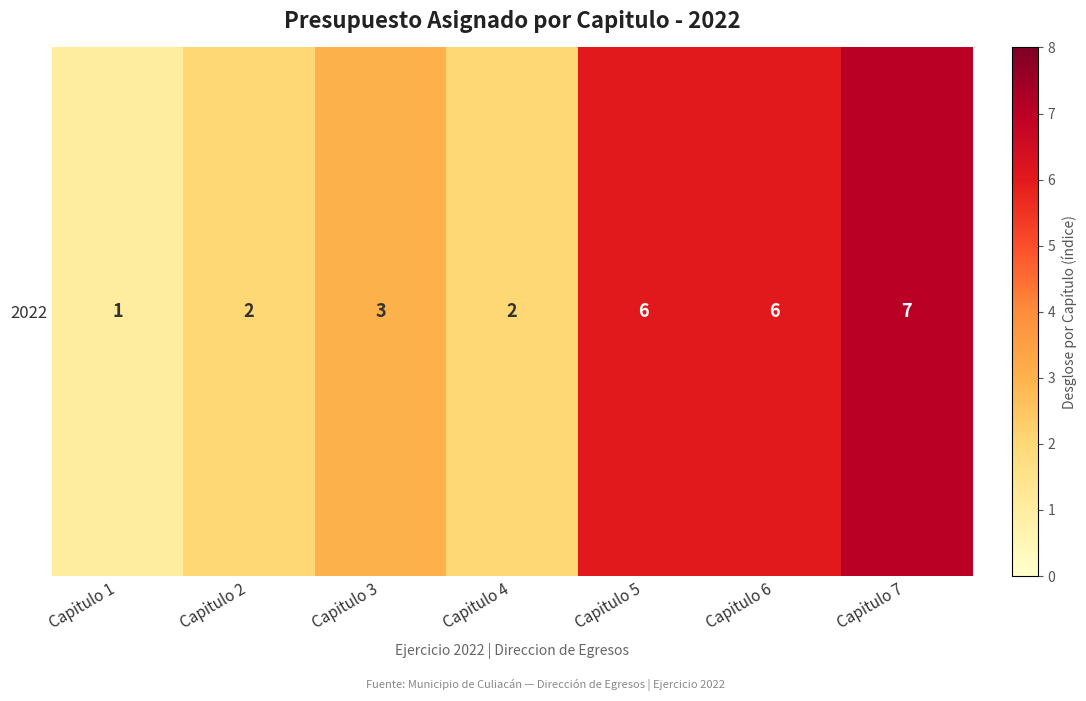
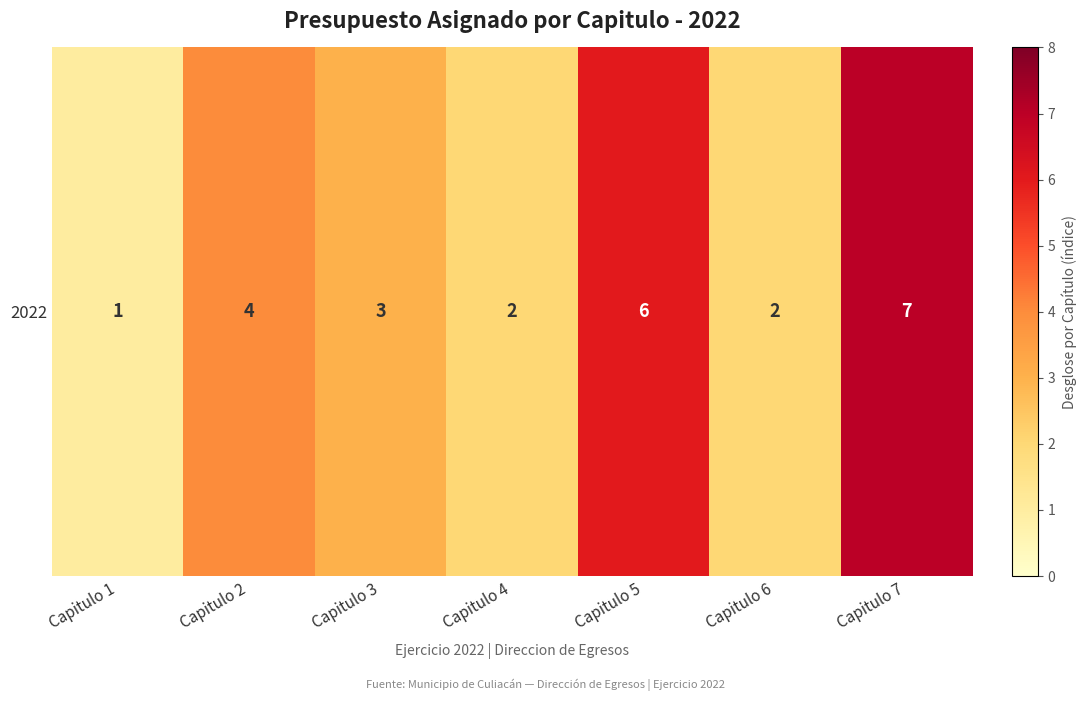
  {
    "2022": {
      "Capitulo 1": 1,
-     "Capitulo 2": 2,
+     "Capitulo 2": 4,
      "Capitulo 3": 3,
      "Capitulo 4": 2,
      "Capitulo 5": 6,
-     "Capitulo 6": 6,
+     "Capitulo 6": 2,
      "Capitulo 7": 7
    }
  }
